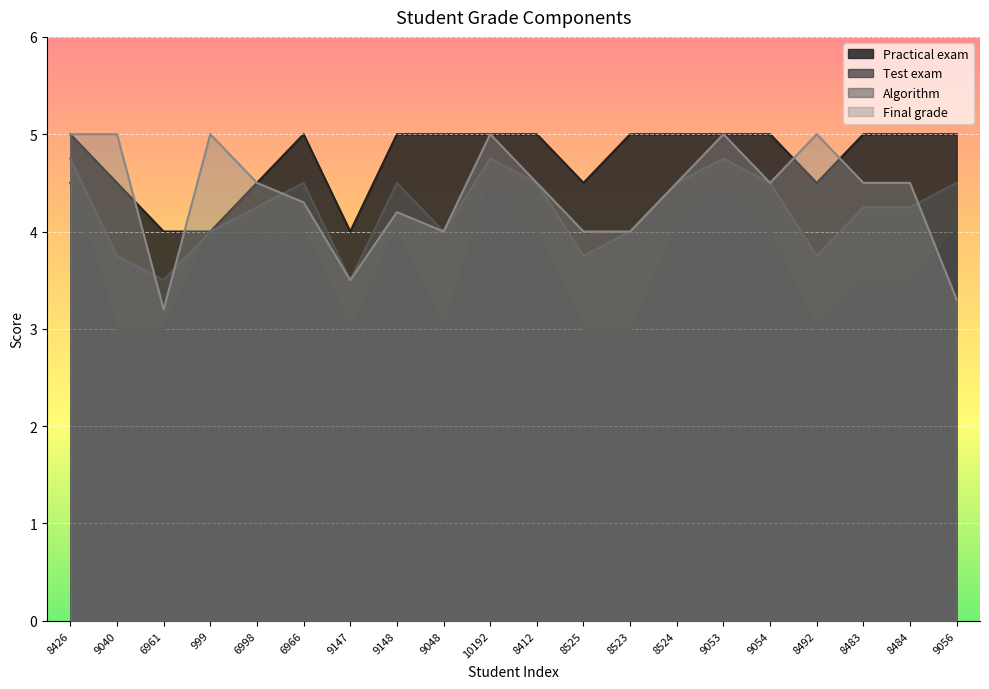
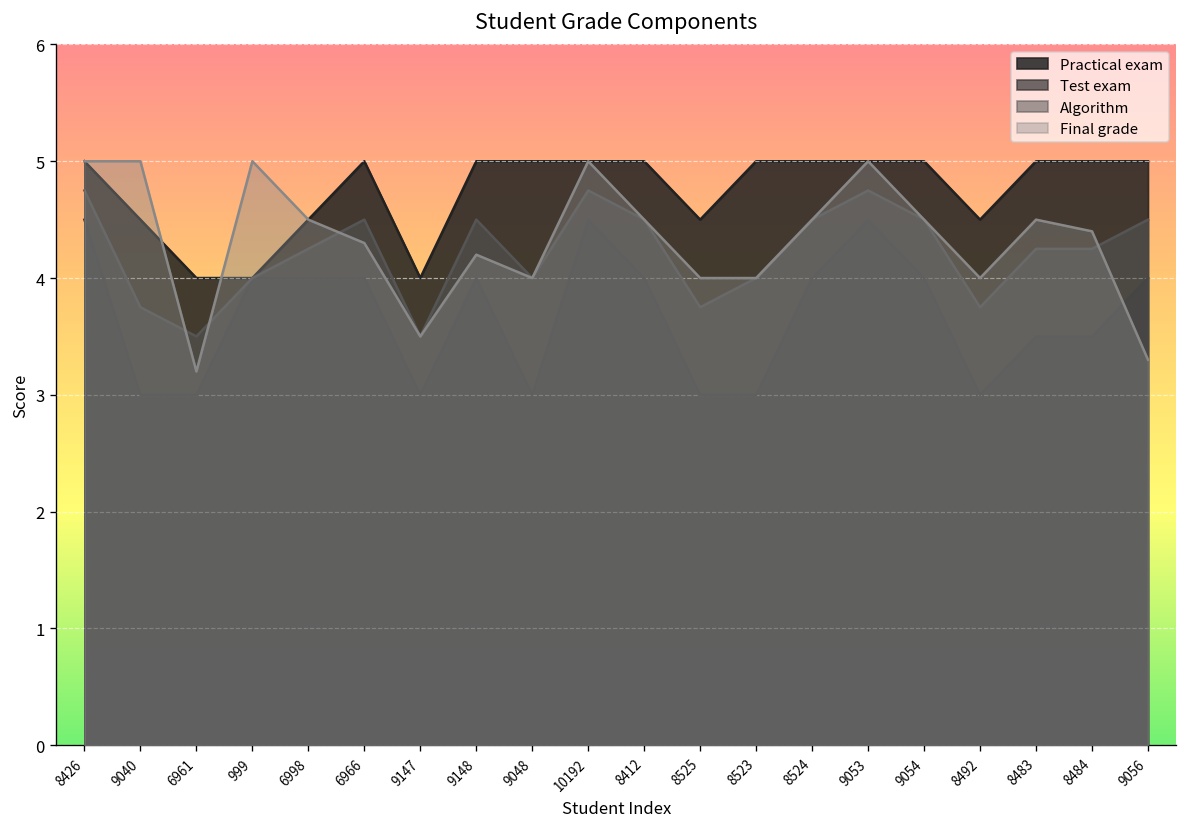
  {
    "Final grade": {
      "9040": 5.0,
      "6961": 3.2,
      "999": 5.0,
      "6966": 4.3,
      "9148": 4.2,
      "8525": 4.0,
-     "8492": 5,
+     "8492": 4,
      "8483": 4.5,
-     "8484": 4.5,
+     "8484": 4.4,
      "9056": 3.3
    }
  }
